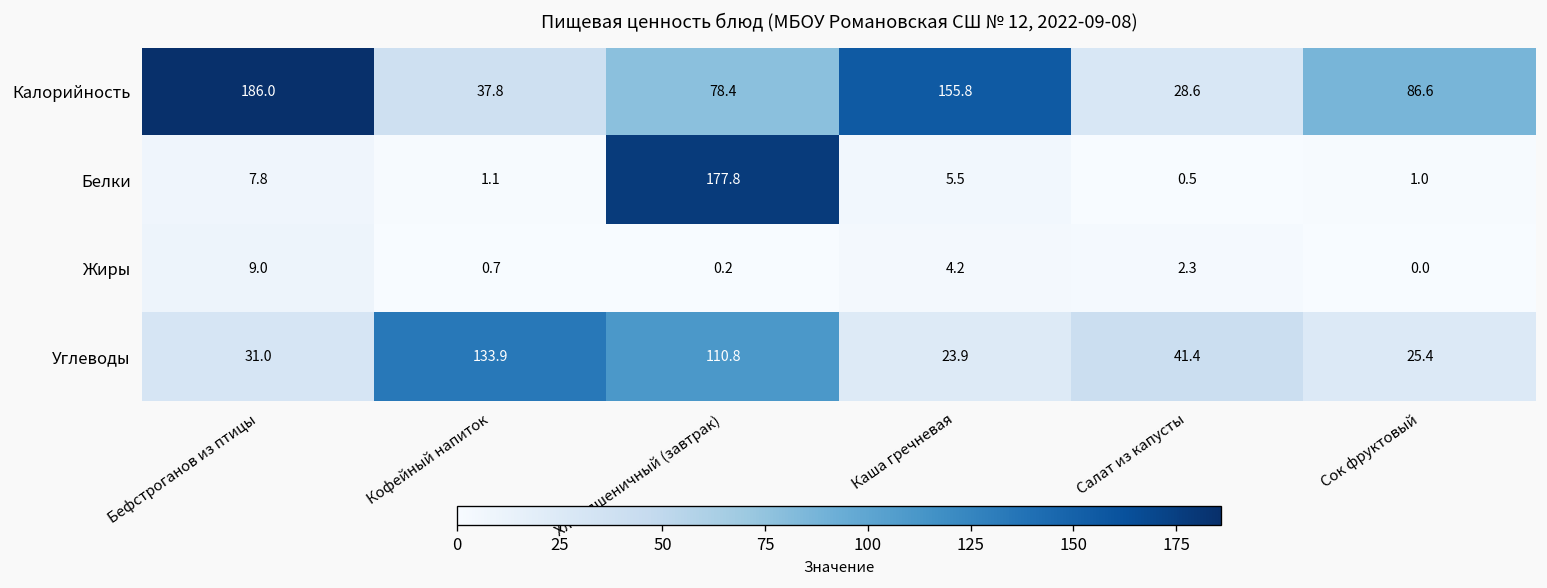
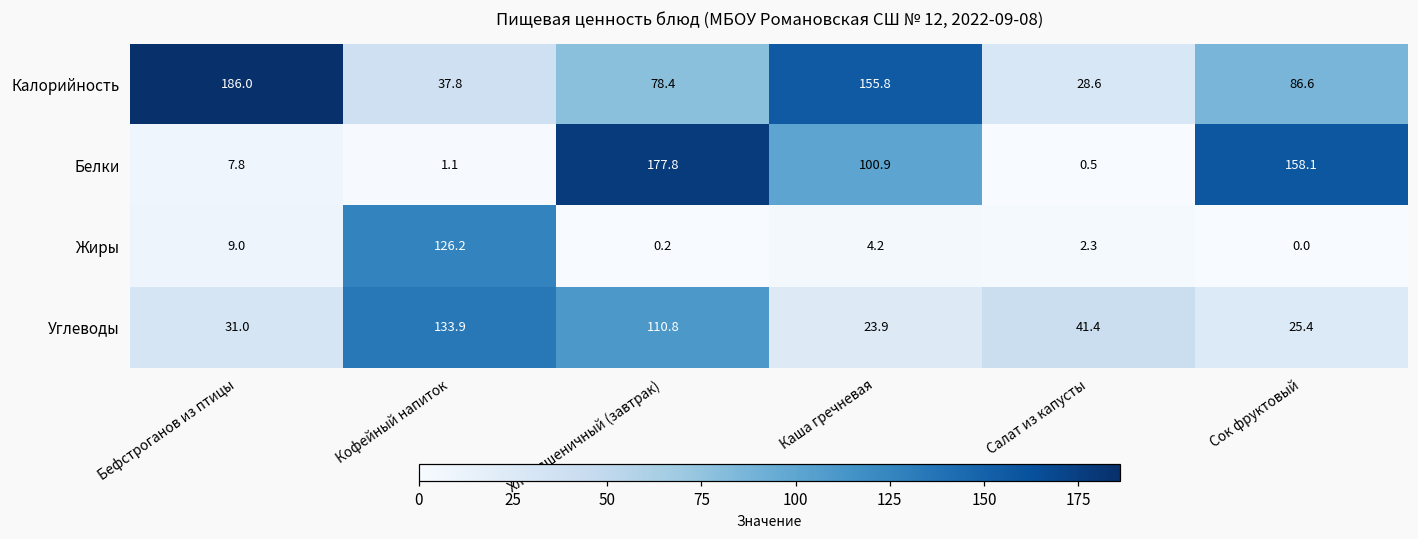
  {
    "Калорийность": {
      "Бефстроганов из птицы": 186.0,
      "Кофейный напиток": 37.8,
      "Хлеб пшеничный (завтрак)": 78.4,
      "Каша гречневая": 155.8,
      "Салат из капусты": 28.6,
      "Сок фруктовый": 86.6
    },
    "Белки": {
      "Бефстроганов из птицы": 7.8,
      "Кофейный напиток": 1.1,
      "Хлеб пшеничный (завтрак)": 177.8,
-     "Каша гречневая": 5.5,
+     "Каша гречневая": 100.9,
      "Салат из капусты": 0.5,
-     "Сок фруктовый": 1.0
+     "Сок фруктовый": 158.1
    },
    "Жиры": {
      "Бефстроганов из птицы": 9.0,
-     "Кофейный напиток": 0.7,
+     "Кофейный напиток": 126.2,
      "Хлеб пшеничный (завтрак)": 0.2,
      "Каша гречневая": 4.2,
      "Салат из капусты": 2.3,
      "Сок фруктовый": 0.0
    },
    "Углеводы": {
      "Бефстроганов из птицы": 31.0,
      "Кофейный напиток": 133.9,
      "Хлеб пшеничный (завтрак)": 110.8,
      "Каша гречневая": 23.9,
      "Салат из капусты": 41.4,
      "Сок фруктовый": 25.4
    }
  }
